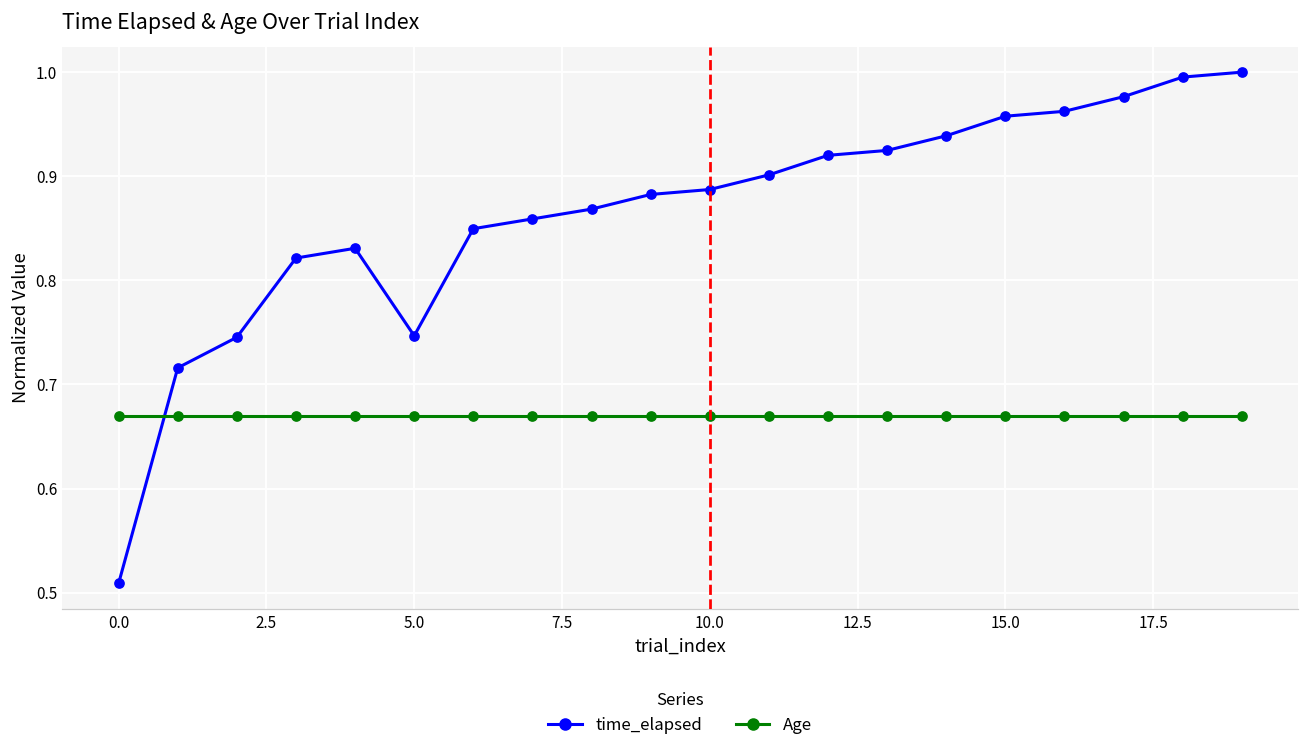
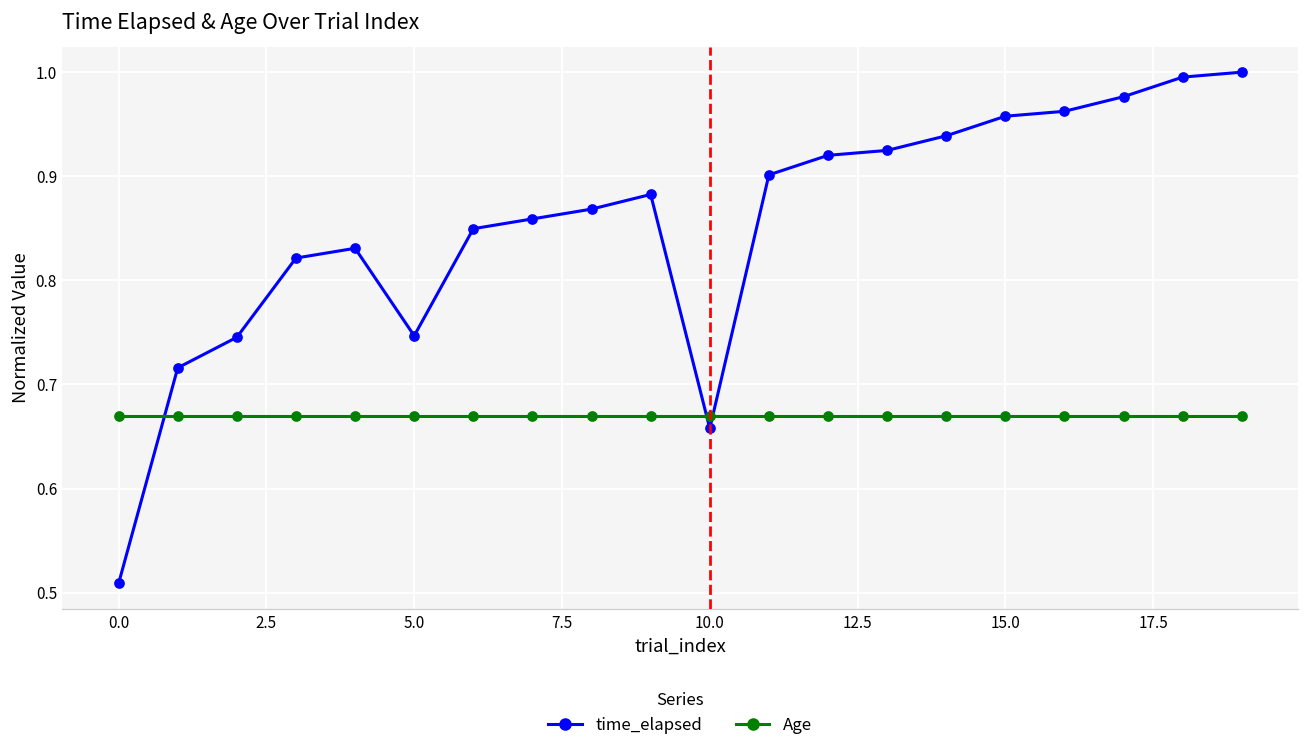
  {
    "time_elapsed": {
      "0.0": 0.51,
      "5.0": 0.75,
-     "10.0": 0.89,
+     "10.0": 0.66,
      "15.0": 0.96
    },
    "Age": {
      "0.0": 0.67,
      "5.0": 0.67,
      "10.0": 0.67,
      "15.0": 0.67
    }
  }
